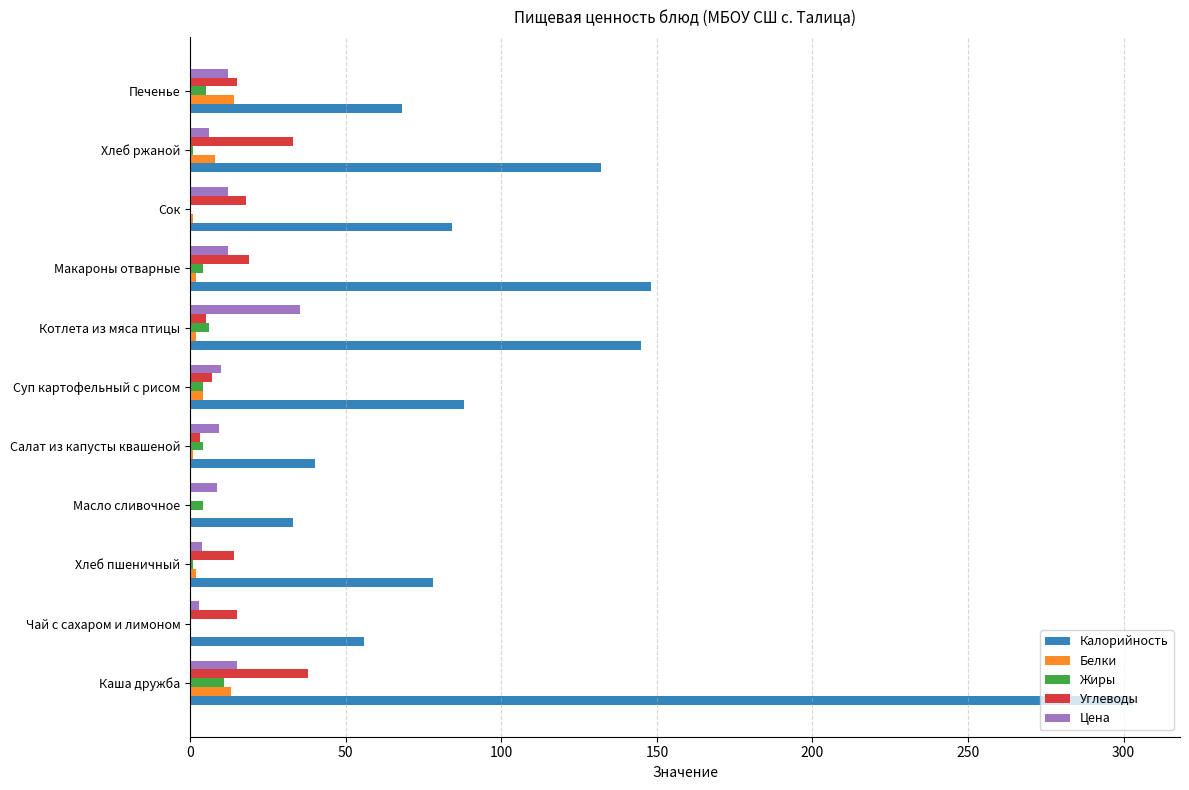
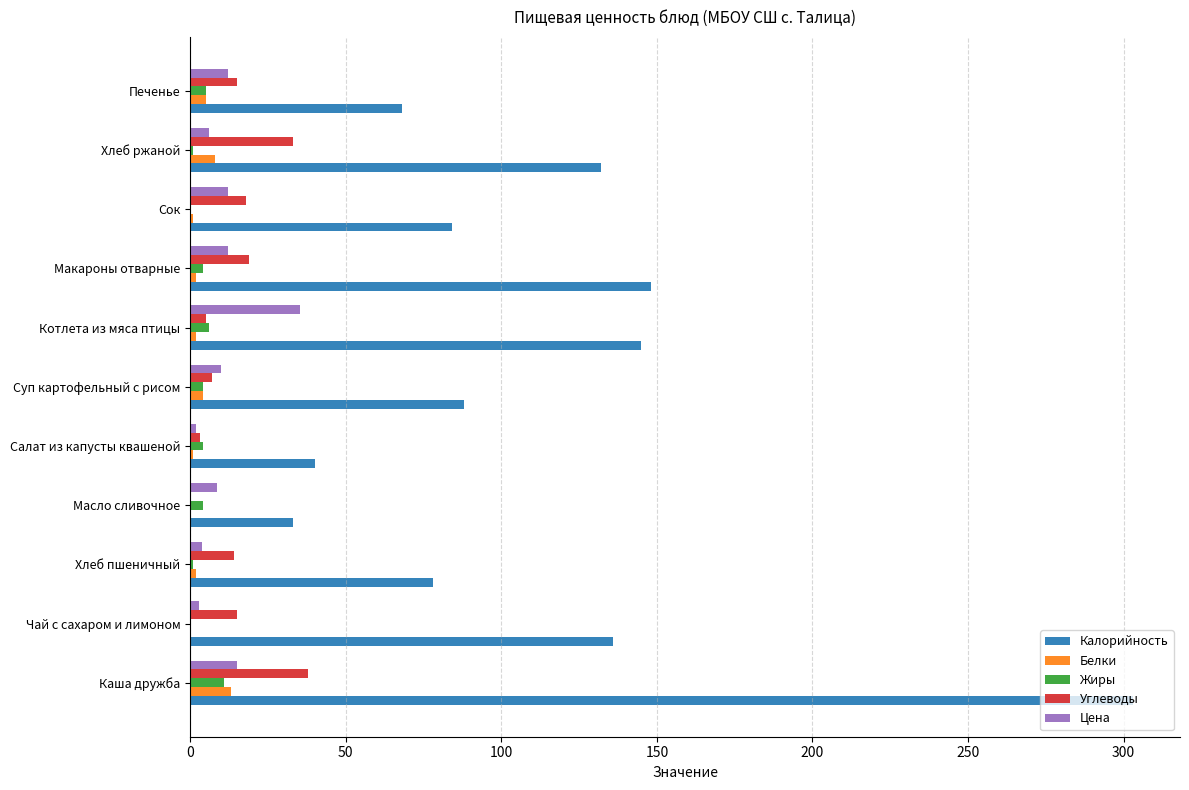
  {
    "Калорийность": {
      "Печенье": 68,
      "Хлеб ржаной": 132,
      "Сок": 84,
      "Макароны отварные": 148,
      "Котлета из мяса птицы": 145,
      "Суп картофельный с рисом": 88,
      "Салат из капусты квашеной": 40,
      "Масло сливочное": 33,
      "Хлеб пшеничный": 78,
-     "Чай с сахаром и лимоном": 56
+     "Чай с сахаром и лимоном": 136
    },
    "Белки": {
-     "Печенье": 14,
+     "Печенье": 5,
      "Хлеб ржаной": 8,
      "Сок": 1,
      "Макароны отварные": 2,
      "Котлета из мяса птицы": 2,
      "Суп картофельный с рисом": 4,
      "Салат из капусты квашеной": 1,
      "Масло сливочное": 0,
      "Хлеб пшеничный": 2,
      "Чай с сахаром и лимоном": 0,
      "Каша дружба": 13
    },
    "Жиры": {
      "Печенье": 5,
      "Хлеб ржаной": 1,
      "Сок": 0,
      "Макароны отварные": 4,
      "Котлета из мяса птицы": 6,
      "Суп картофельный с рисом": 4,
      "Салат из капусты квашеной": 4,
      "Масло сливочное": 4,
      "Хлеб пшеничный": 1,
      "Чай с сахаром и лимоном": 0,
      "Каша дружба": 11
    },
    "Углеводы": {
      "Печенье": 15,
      "Хлеб ржаной": 33,
      "Сок": 18,
      "Макароны отварные": 19,
      "Котлета из мяса птицы": 5,
      "Суп картофельный с рисом": 7,
      "Салат из капусты квашеной": 3,
      "Масло сливочное": 0,
      "Хлеб пшеничный": 14,
      "Чай с сахаром и лимоном": 15,
      "Каша дружба": 38
    },
    "Цена": {
      "Печенье": 12,
      "Хлеб ржаной": 6,
      "Сок": 12,
      "Макароны отварные": 12,
      "Котлета из мяса птицы": 35,
      "Суп картофельный с рисом": 10,
-     "Салат из капусты квашеной": 9,
+     "Салат из капусты квашеной": 2,
      "Масло сливочное": 8,
      "Хлеб пшеничный": 4,
      "Чай с сахаром и лимоном": 3,
      "Каша дружба": 15
    }
  }
